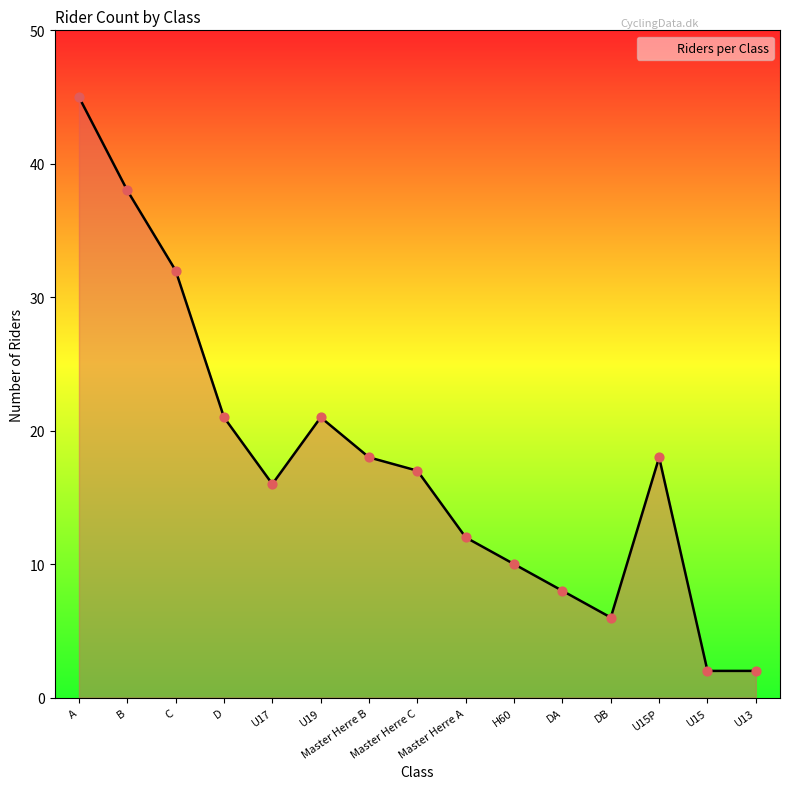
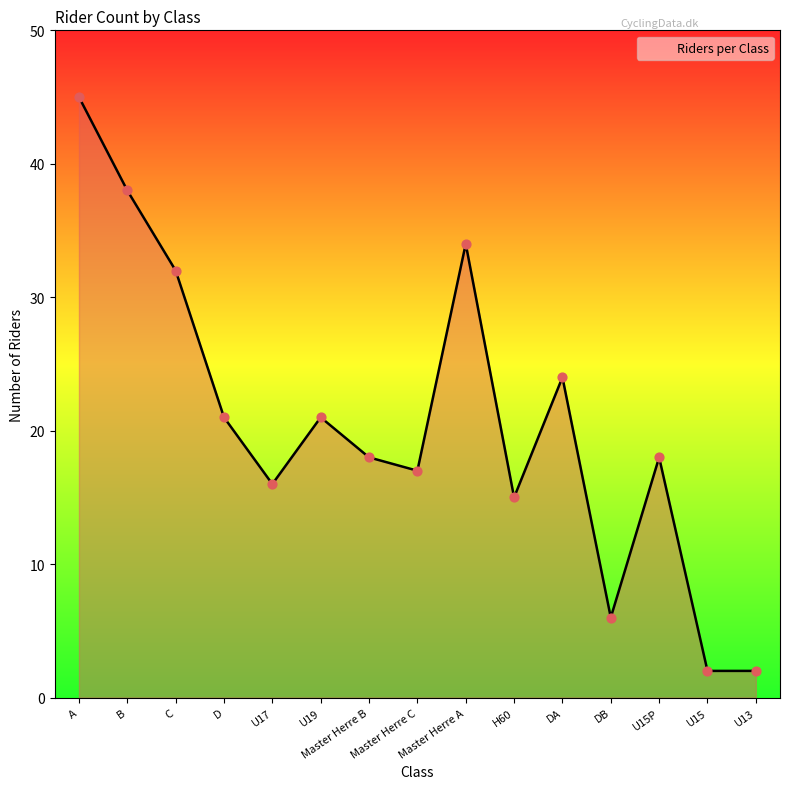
  {
    "A": 45,
    "B": 38,
    "C": 32,
    "D": 21,
    "U17": 16,
    "U19": 21,
    "Master Herre B": 18,
    "Master Herre C": 17,
-   "Master Herre A": 12,
-   "H60": 10,
-   "DA": 8,
+   "Master Herre A": 34,
+   "H60": 15,
+   "DA": 24,
    "DB": 6,
    "U15P": 18,
    "U15": 2,
    "U13": 2
  }
